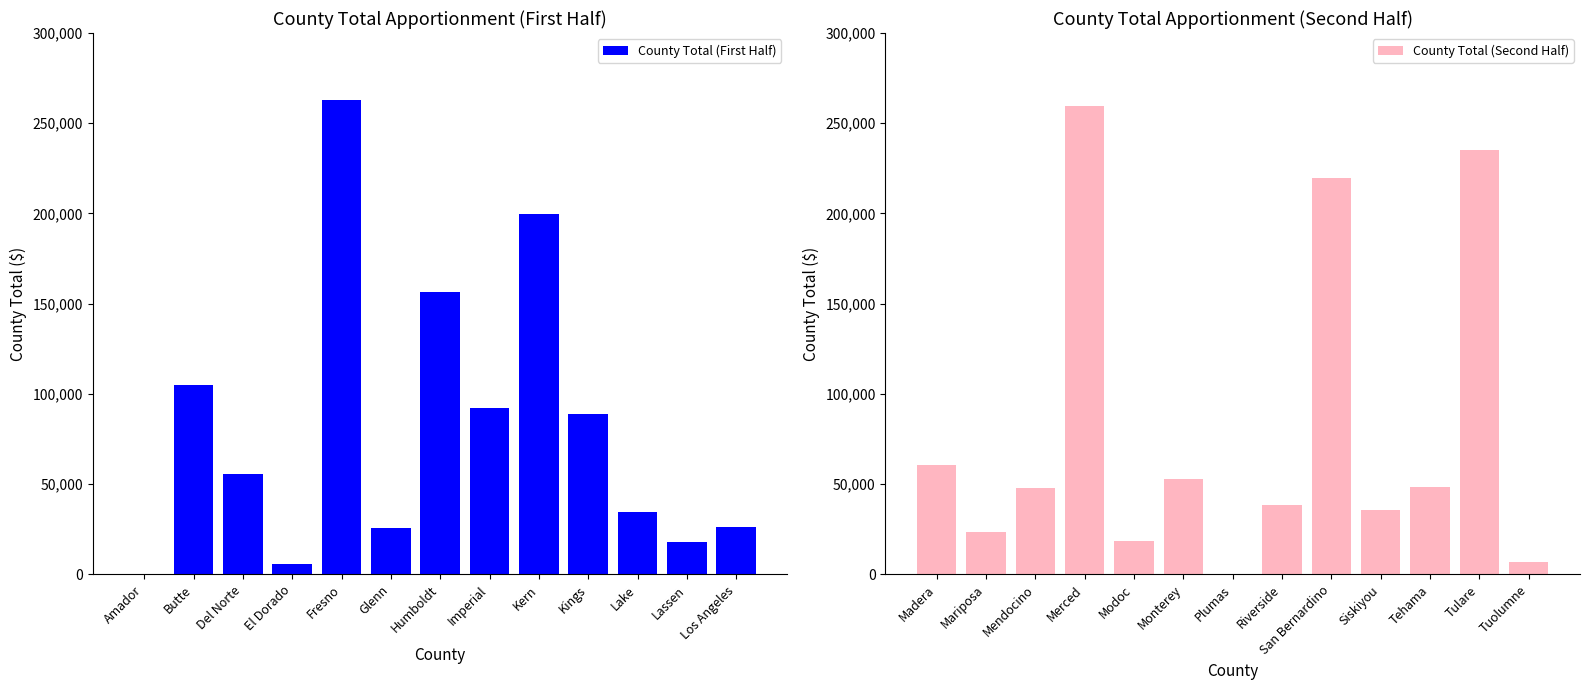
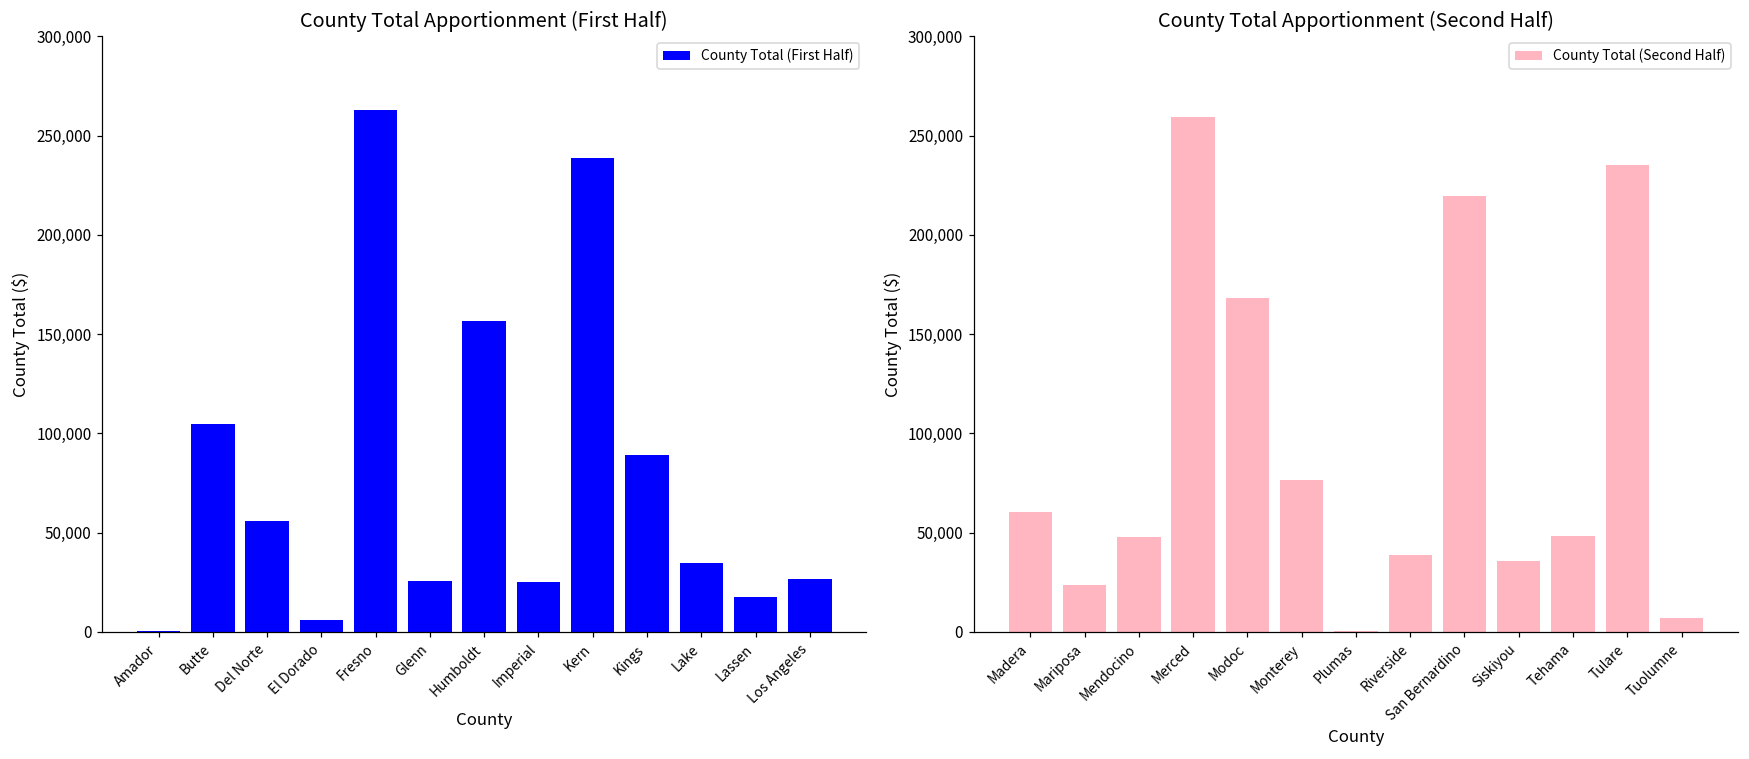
  {
    "County Total Apportionment (First Half)": {
      "Butte": "105,000",
      "Del Norte": "56,000",
      "El Dorado": "6,000",
      "Fresno": "263,000",
      "Glenn": "26,000",
      "Humboldt": "157,000",
-     "Imperial": "92,000",
-     "Kern": "200,000",
+     "Imperial": "25,000",
+     "Kern": "239,000",
      "Kings": "89,000",
      "Lake": "35,000",
      "Lassen": "18,000",
      "Los Angeles": "27,000"
    },
    "County Total Apportionment (Second Half)": {
      "Madera": "60,000",
      "Mariposa": "24,000",
      "Mendocino": "48,000",
      "Merced": "260,000",
-     "Modoc": "18,000",
-     "Monterey": "53,000",
+     "Modoc": "168,000",
+     "Monterey": "76,000",
      "Riverside": "39,000",
      "San Bernardino": "219,000",
      "Siskiyou": "36,000",
      "Tehama": "48,000",
      "Tulare": "235,000",
      "Tuolumne": "7,000"
    }
  }
